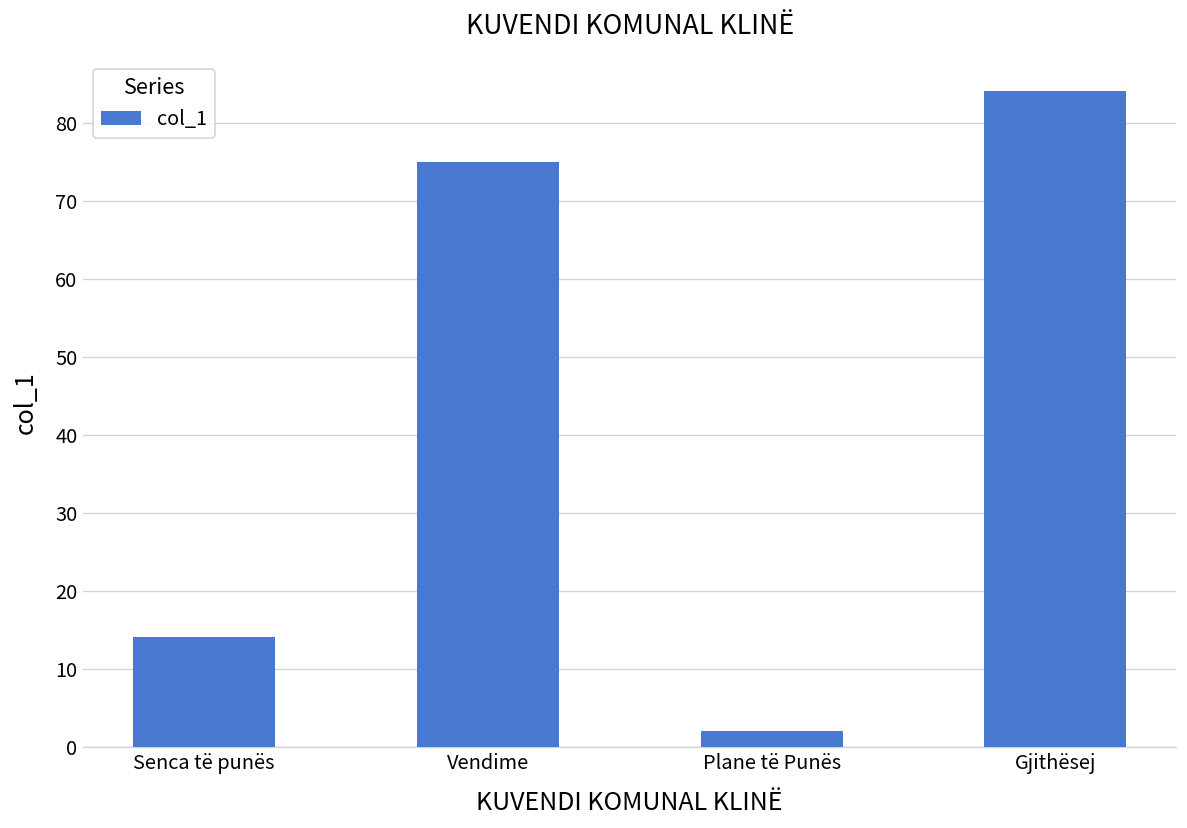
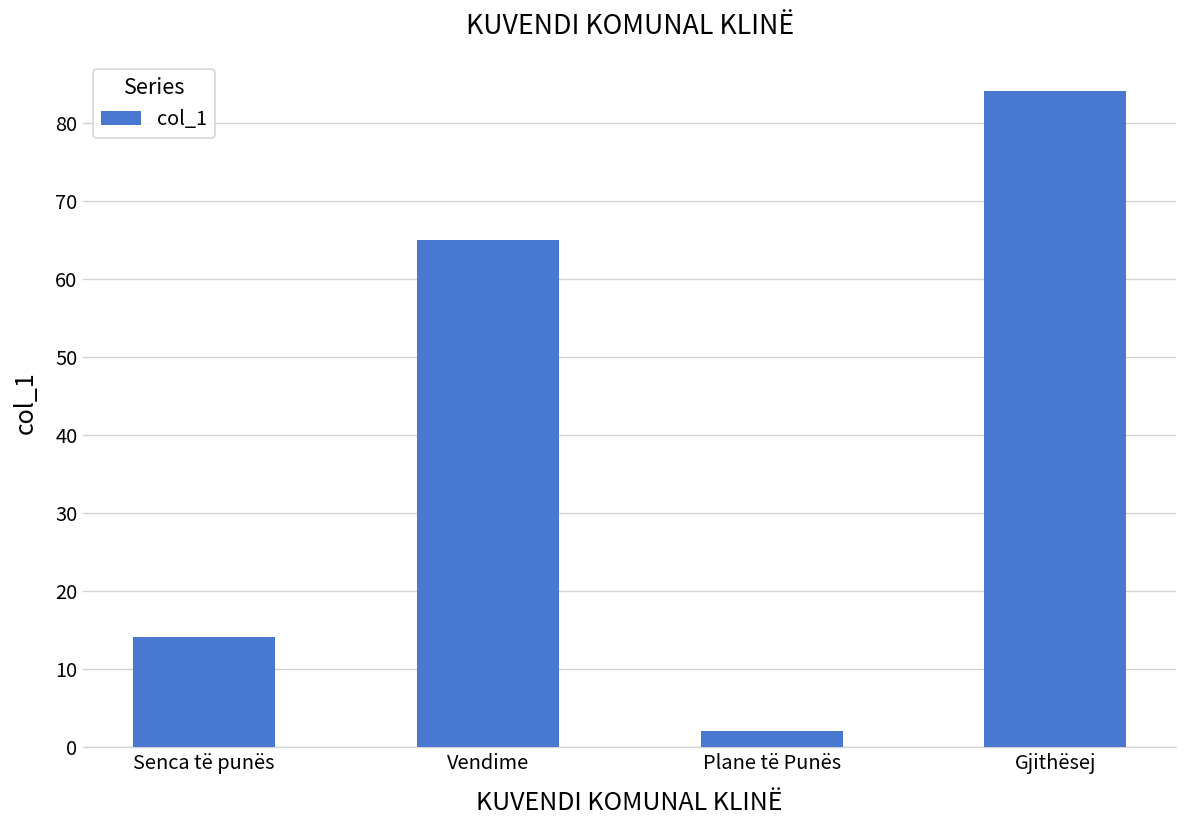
  {
    "Senca të punës": 14,
-   "Vendime": 75,
+   "Vendime": 65,
    "Plane të Punës": 2,
    "Gjithësej": 84
  }
